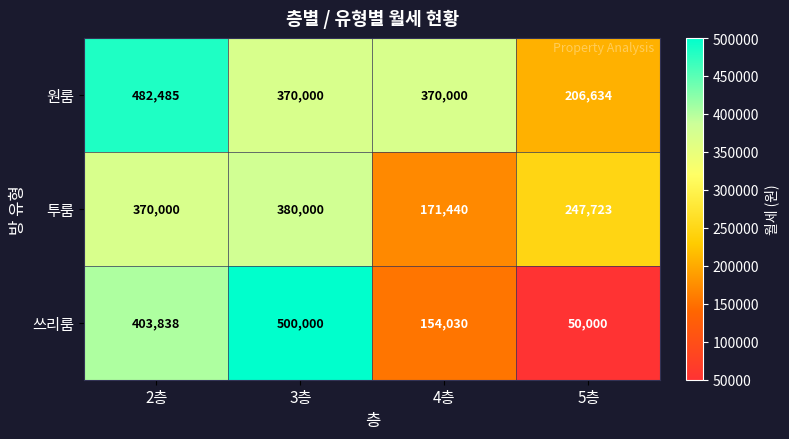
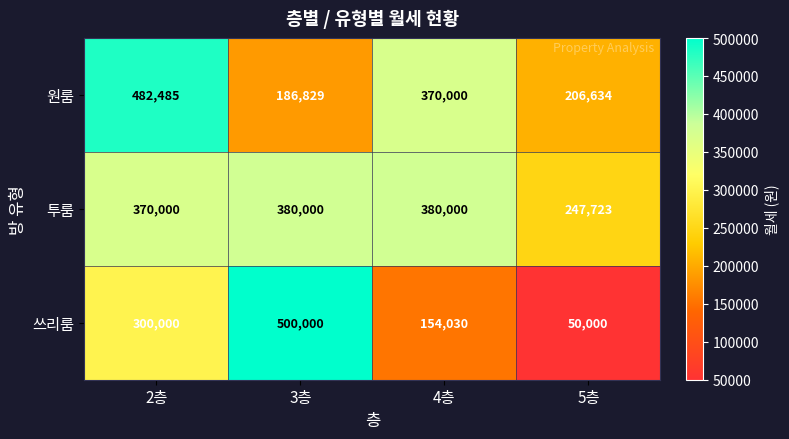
  {
    "원룸": {
      "2층": "482,485",
-     "3층": "370,000",
+     "3층": "186,829",
      "4층": "370,000"
    },
    "투룸": {
      "2층": "370,000",
      "3층": "380,000",
-     "4층": "171,440",
+     "4층": "380,000",
      "5층": "247,723"
    },
    "쓰리룸": {
-     "2층": "403,838",
+     "2층": "300,000",
      "3층": "500,000",
      "4층": "154,030",
      "5층": "50,000"
    }
  }
